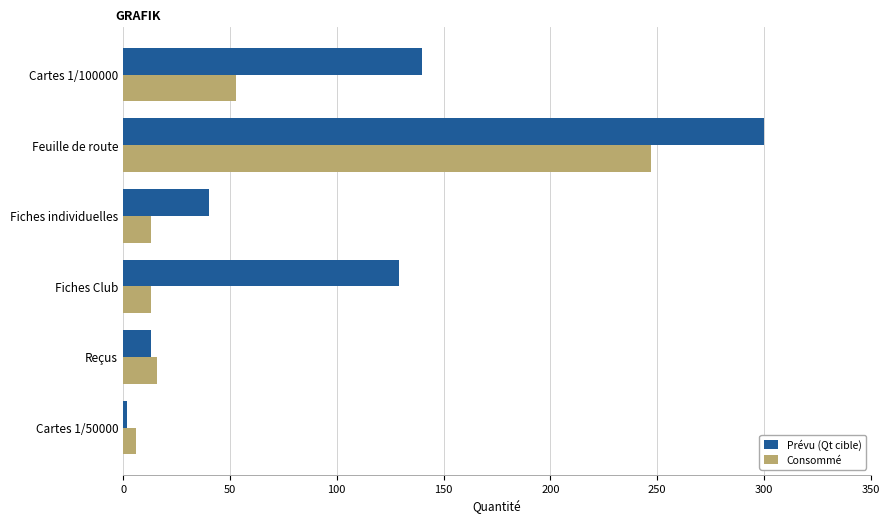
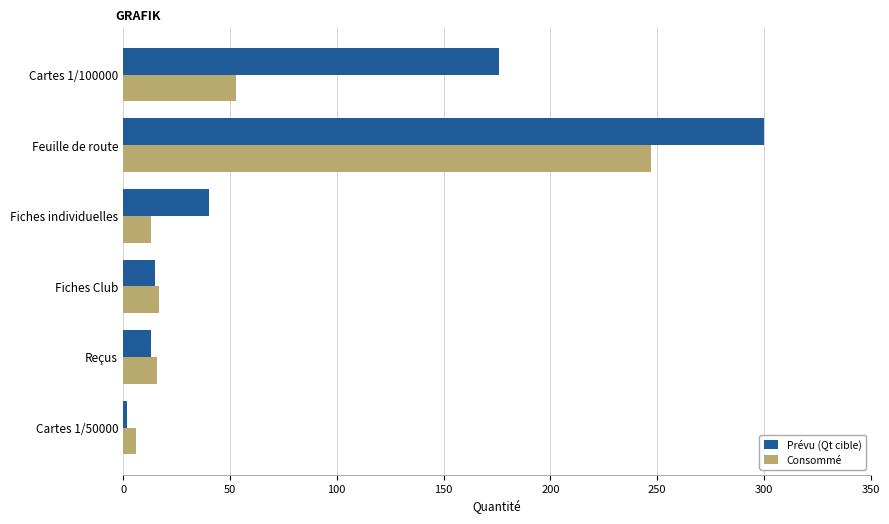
  {
    "Prévu (Qt cible)": {
-     "Cartes 1/100000": 140,
+     "Cartes 1/100000": 176,
      "Feuille de route": 300,
      "Fiches individuelles": 40,
-     "Fiches Club": 129,
+     "Fiches Club": 15,
      "Reçus": 13,
      "Cartes 1/50000": 2
    },
    "Consommé": {
      "Cartes 1/100000": 53,
      "Feuille de route": 247,
      "Fiches individuelles": 13,
-     "Fiches Club": 13,
+     "Fiches Club": 17,
      "Reçus": 16,
      "Cartes 1/50000": 6
    }
  }
